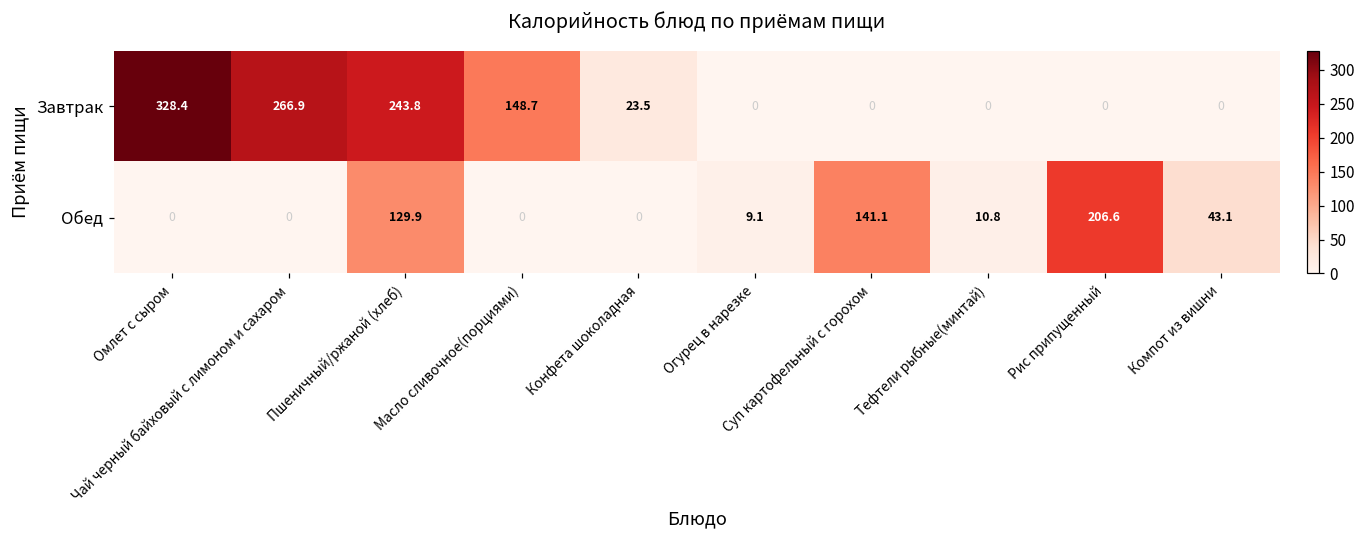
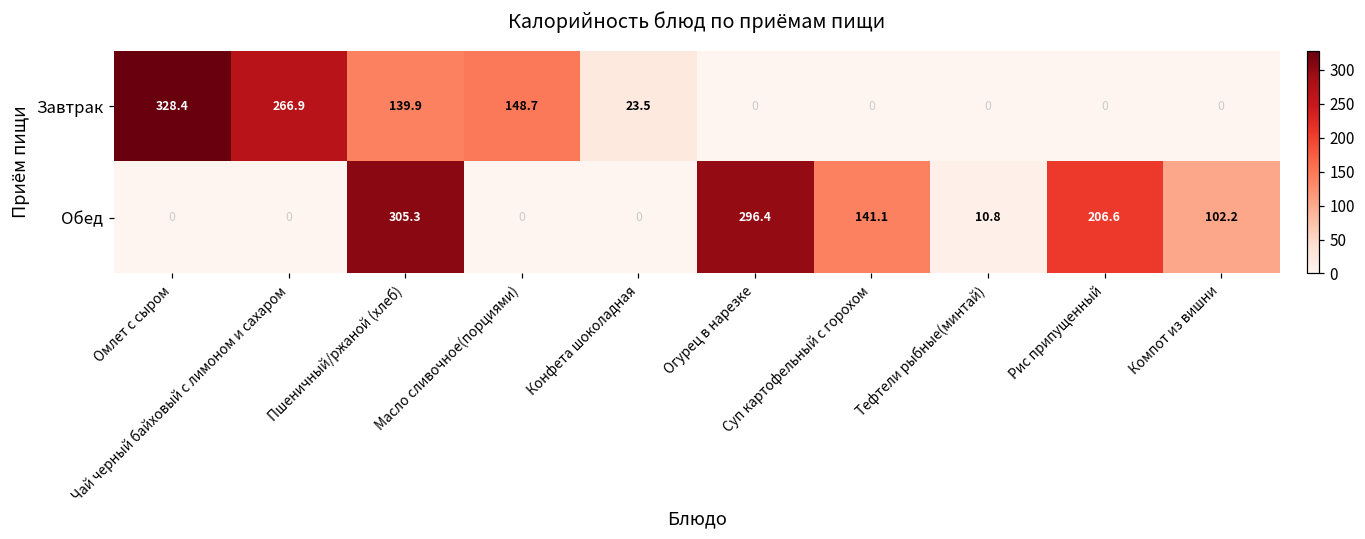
  {
    "Завтрак": {
      "Омлет с сыром": 328.4,
      "Чай черный байховый с лимоном и сахаром": 266.9,
-     "Пшеничный/ржаной (хлеб)": 243.8,
+     "Пшеничный/ржаной (хлеб)": 139.9,
      "Масло сливочное(порциями)": 148.7,
      "Конфета шоколадная": 23.5,
      "Огурец в нарезке": 0,
      "Суп картофельный с горохом": 0,
      "Тефтели рыбные(минтай)": 0,
      "Рис припущенный": 0,
      "Компот из вишни": 0
    },
    "Обед": {
      "Омлет с сыром": 0,
      "Чай черный байховый с лимоном и сахаром": 0,
-     "Пшеничный/ржаной (хлеб)": 129.9,
+     "Пшеничный/ржаной (хлеб)": 305.3,
      "Масло сливочное(порциями)": 0,
      "Конфета шоколадная": 0,
-     "Огурец в нарезке": 9.1,
+     "Огурец в нарезке": 296.4,
      "Суп картофельный с горохом": 141.1,
      "Тефтели рыбные(минтай)": 10.8,
      "Рис припущенный": 206.6,
-     "Компот из вишни": 43.1
+     "Компот из вишни": 102.2
    }
  }
